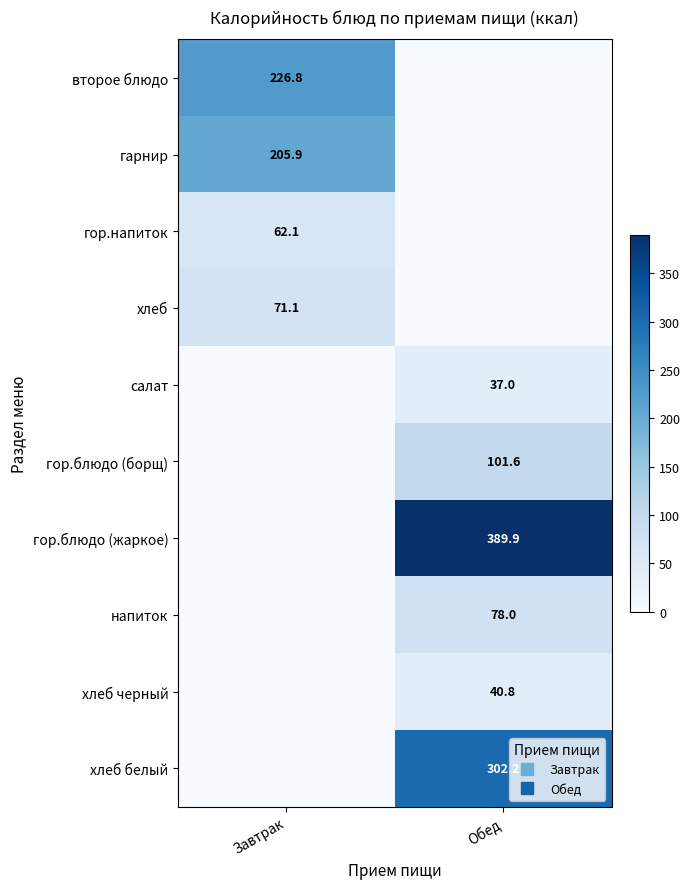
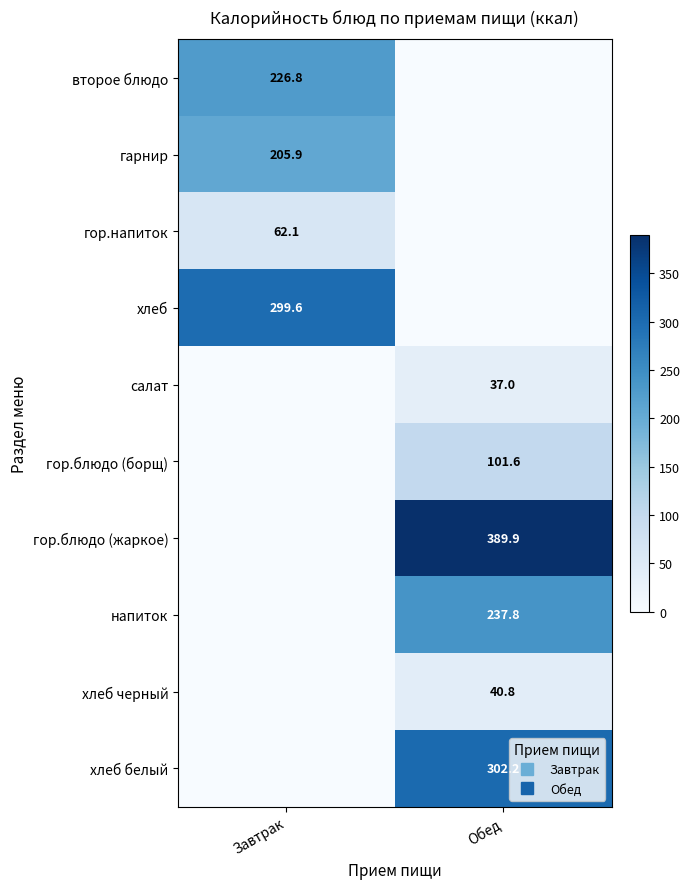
  {
    "второе блюдо": {
      "Завтрак": 226.8
    },
    "гарнир": {
      "Завтрак": 205.9
    },
    "гор.напиток": {
      "Завтрак": 62.1
    },
    "хлеб": {
-     "Завтрак": 71.1
+     "Завтрак": 299.6
    },
    "салат": {
      "Обед": 37.0
    },
    "гор.блюдо (борщ)": {
      "Обед": 101.6
    },
    "гор.блюдо (жаркое)": {
      "Обед": 389.9
    },
    "напиток": {
-     "Обед": 78.0
+     "Обед": 237.8
    },
    "хлеб черный": {
      "Обед": 40.8
    }
  }
